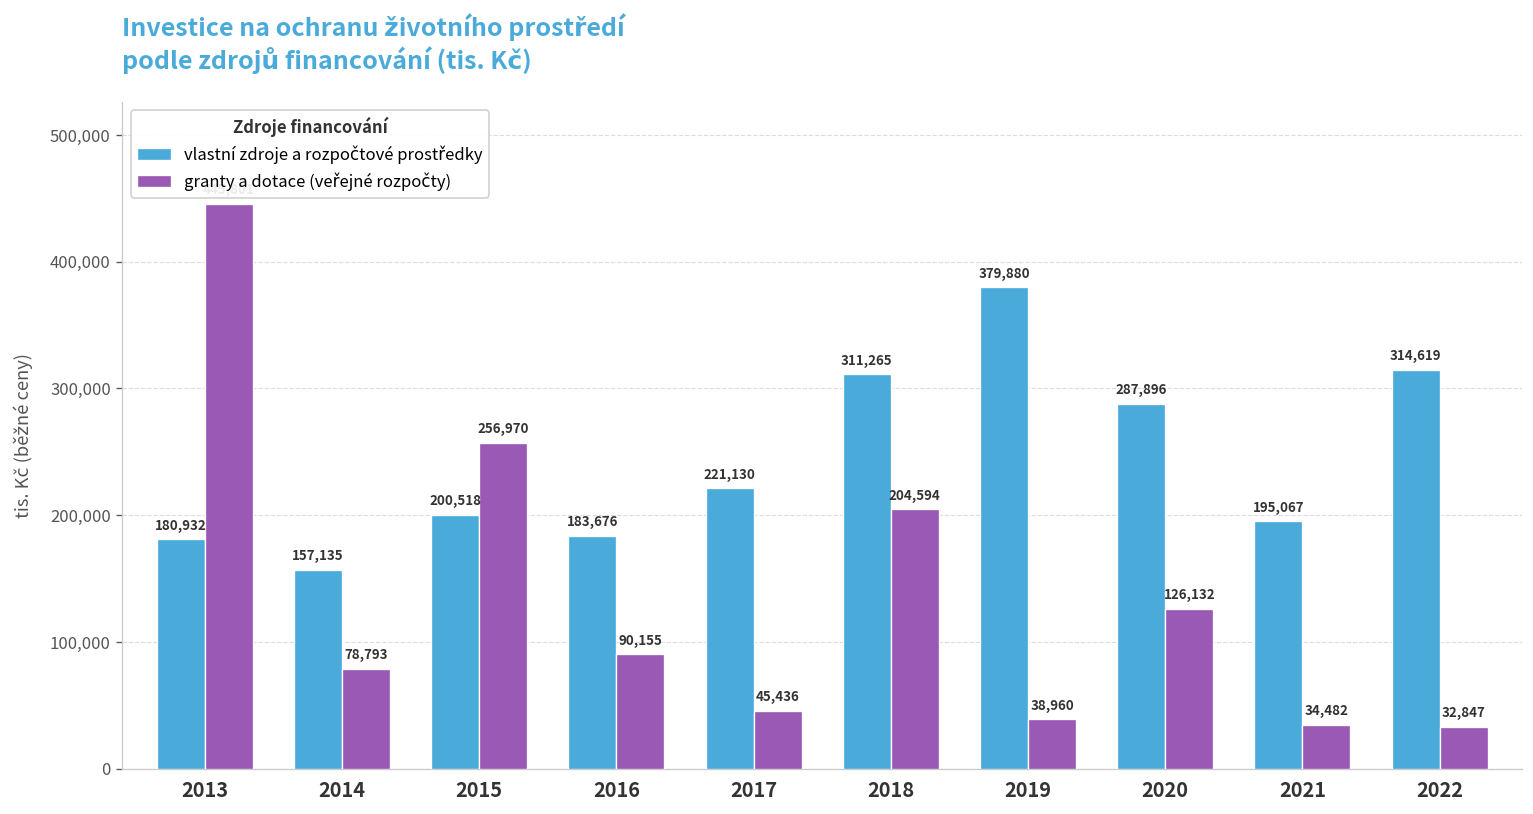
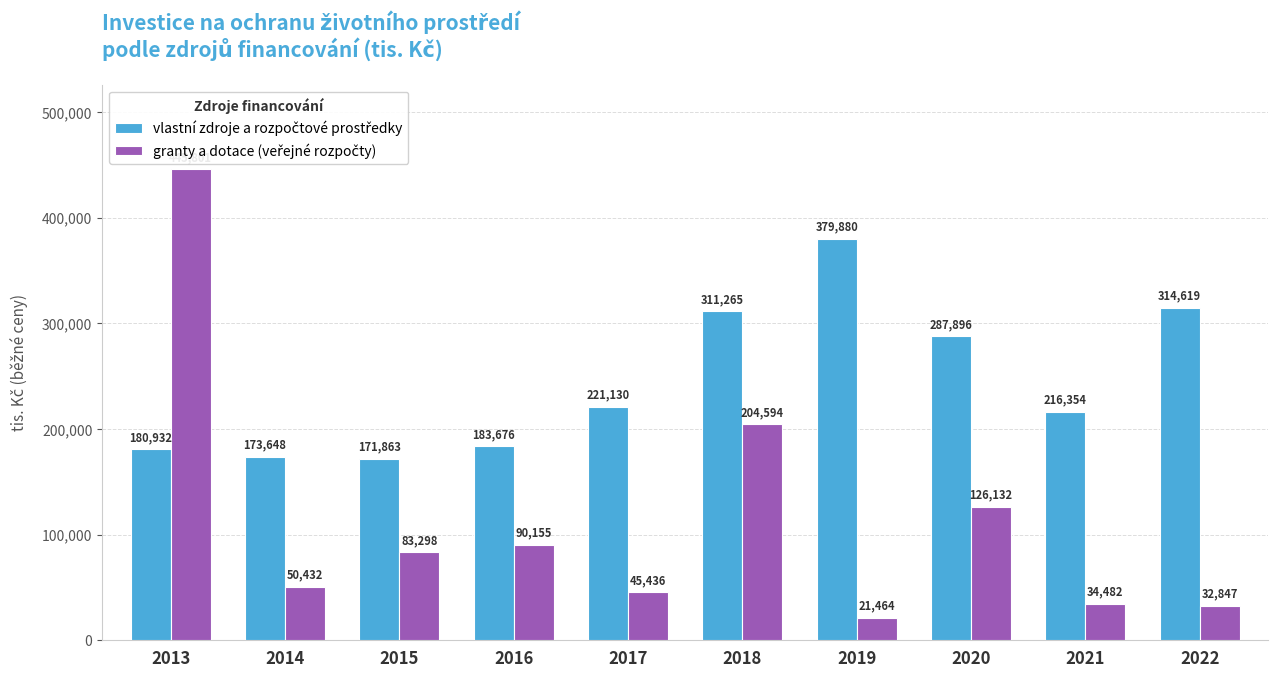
  {
    "vlastní zdroje a rozpočtové prostředky": {
      "2013": "180,932",
-     "2014": "157,135",
-     "2015": "200,518",
+     "2014": "173,648",
+     "2015": "171,863",
      "2016": "183,676",
      "2017": "221,130",
      "2018": "311,265",
      "2019": "379,880",
      "2020": "287,896",
-     "2021": "195,067",
+     "2021": "216,354",
      "2022": "314,619"
    },
    "granty a dotace (veřejné rozpočty)": {
-     "2014": "78,793",
-     "2015": "256,970",
+     "2014": "50,432",
+     "2015": "83,298",
      "2016": "90,155",
      "2017": "45,436",
      "2018": "204,594",
-     "2019": "38,960",
+     "2019": "21,464",
      "2020": "126,132",
      "2021": "34,482",
      "2022": "32,847"
    }
  }
